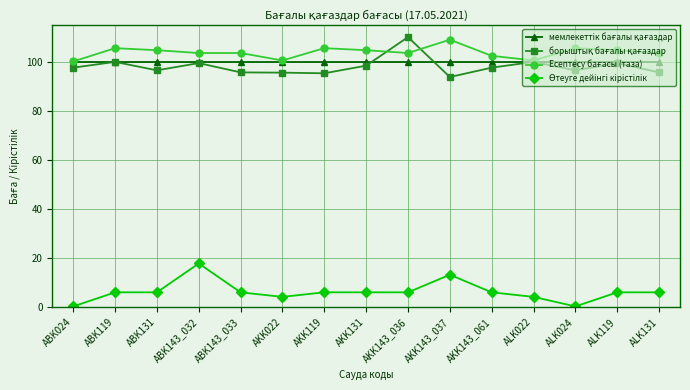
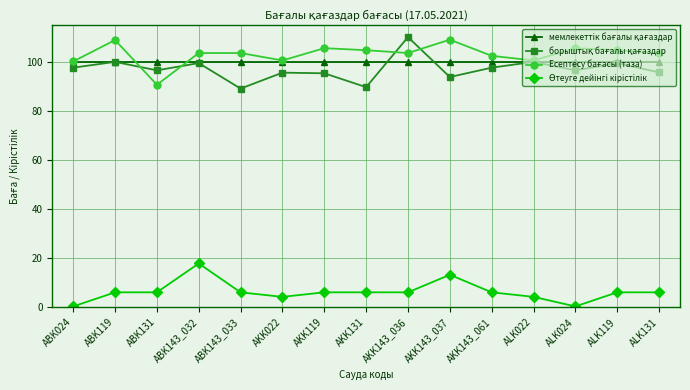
  {
    "мемлекеттік бағалы қағаздар": {
      "ABK131": 100,
      "ABK143_033": 100,
      "AKK119": 100,
      "AKK131": 100,
      "AKK143_036": 100,
      "AKK143_037": 100,
      "AKK143_061": 100
    },
    "борыштық бағалы қағаздар": {
      "ABK024": 98,
      "ABK131": 96,
-     "ABK143_033": 96,
+     "ABK143_033": 89,
      "AKK022": 95,
      "AKK119": 95,
-     "AKK131": 98,
+     "AKK131": 90,
      "AKK143_036": 110,
      "AKK143_037": 94,
      "AKK143_061": 98
    },
    "Есептесу бағасы (таза)": {
-     "ABK119": 105,
-     "ABK131": 105,
+     "ABK119": 109,
+     "ABK131": 91,
      "ABK143_032": 103,
      "ABK143_033": 103,
      "AKK119": 105,
      "AKK131": 105,
      "AKK143_036": 103,
      "AKK143_037": 109,
      "AKK143_061": 102
    },
    "Өтеуге дейінгі кірістілік": {
      "ABK024": 0,
      "ABK119": 6,
      "ABK131": 6,
      "ABK143_032": 18,
      "ABK143_033": 6,
      "AKK022": 4,
      "AKK119": 6,
      "AKK131": 6,
      "AKK143_036": 6,
      "AKK143_037": 13,
      "AKK143_061": 6,
      "ALK022": 4,
      "ALK024": 0,
      "ALK119": 6,
      "ALK131": 6
    }
  }
